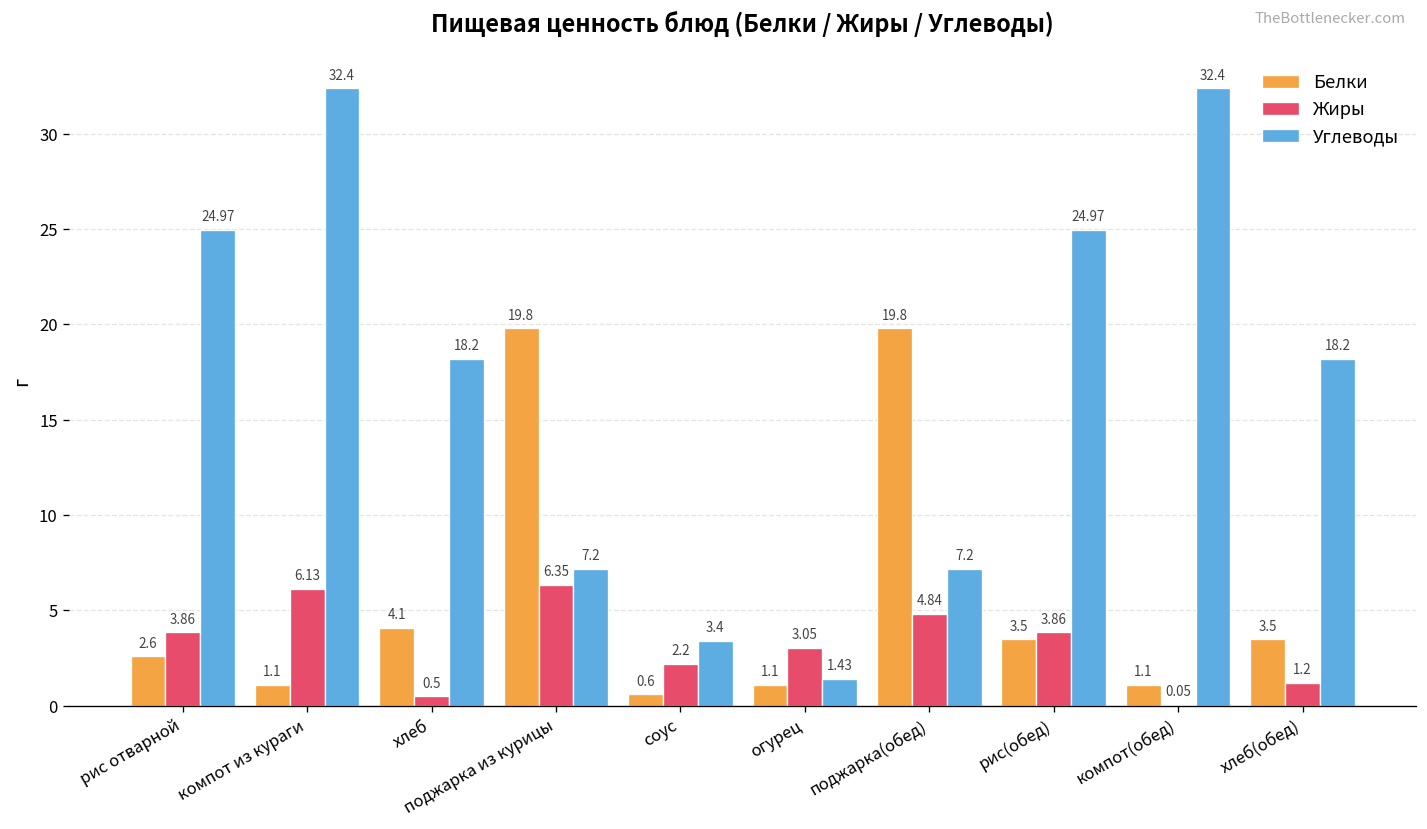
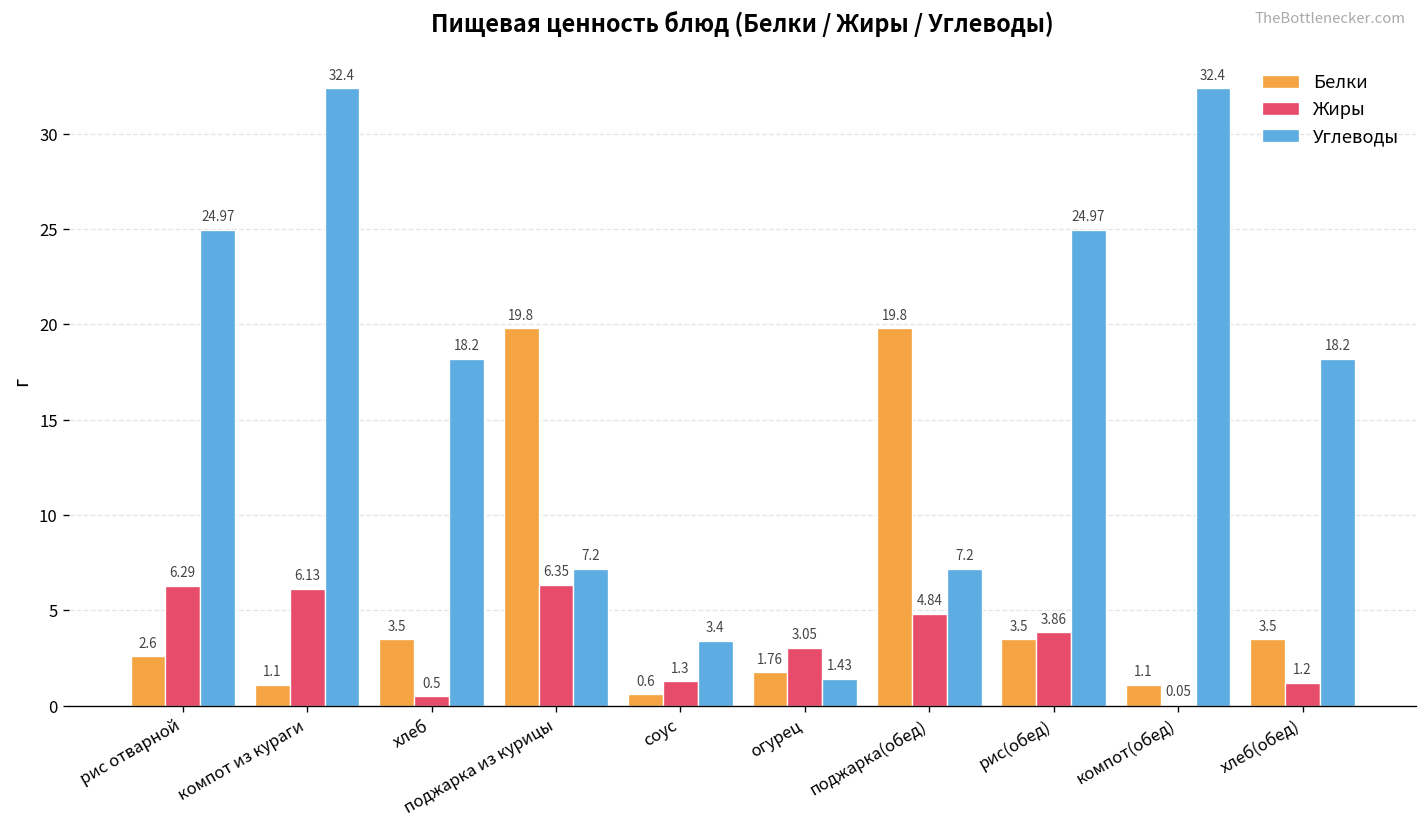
  {
    "Белки": {
      "рис отварной": 2.6,
      "компот из кураги": 1.1,
-     "хлеб": 4.1,
+     "хлеб": 3.5,
      "поджарка из курицы": 19.8,
      "соус": 0.6,
-     "огурец": 1.1,
+     "огурец": 1.76,
      "поджарка(обед)": 19.8,
      "рис(обед)": 3.5,
      "компот(обед)": 1.1,
      "хлеб(обед)": 3.5
    },
    "Жиры": {
-     "рис отварной": 3.86,
+     "рис отварной": 6.29,
      "компот из кураги": 6.13,
      "хлеб": 0.5,
      "поджарка из курицы": 6.35,
-     "соус": 2.2,
+     "соус": 1.3,
      "огурец": 3.05,
      "поджарка(обед)": 4.84,
      "рис(обед)": 3.86,
      "компот(обед)": 0.05,
      "хлеб(обед)": 1.2
    },
    "Углеводы": {
      "рис отварной": 24.97,
      "компот из кураги": 32.4,
      "хлеб": 18.2,
      "поджарка из курицы": 7.2,
      "соус": 3.4,
      "огурец": 1.43,
      "поджарка(обед)": 7.2,
      "рис(обед)": 24.97,
      "компот(обед)": 32.4,
      "хлеб(обед)": 18.2
    }
  }
